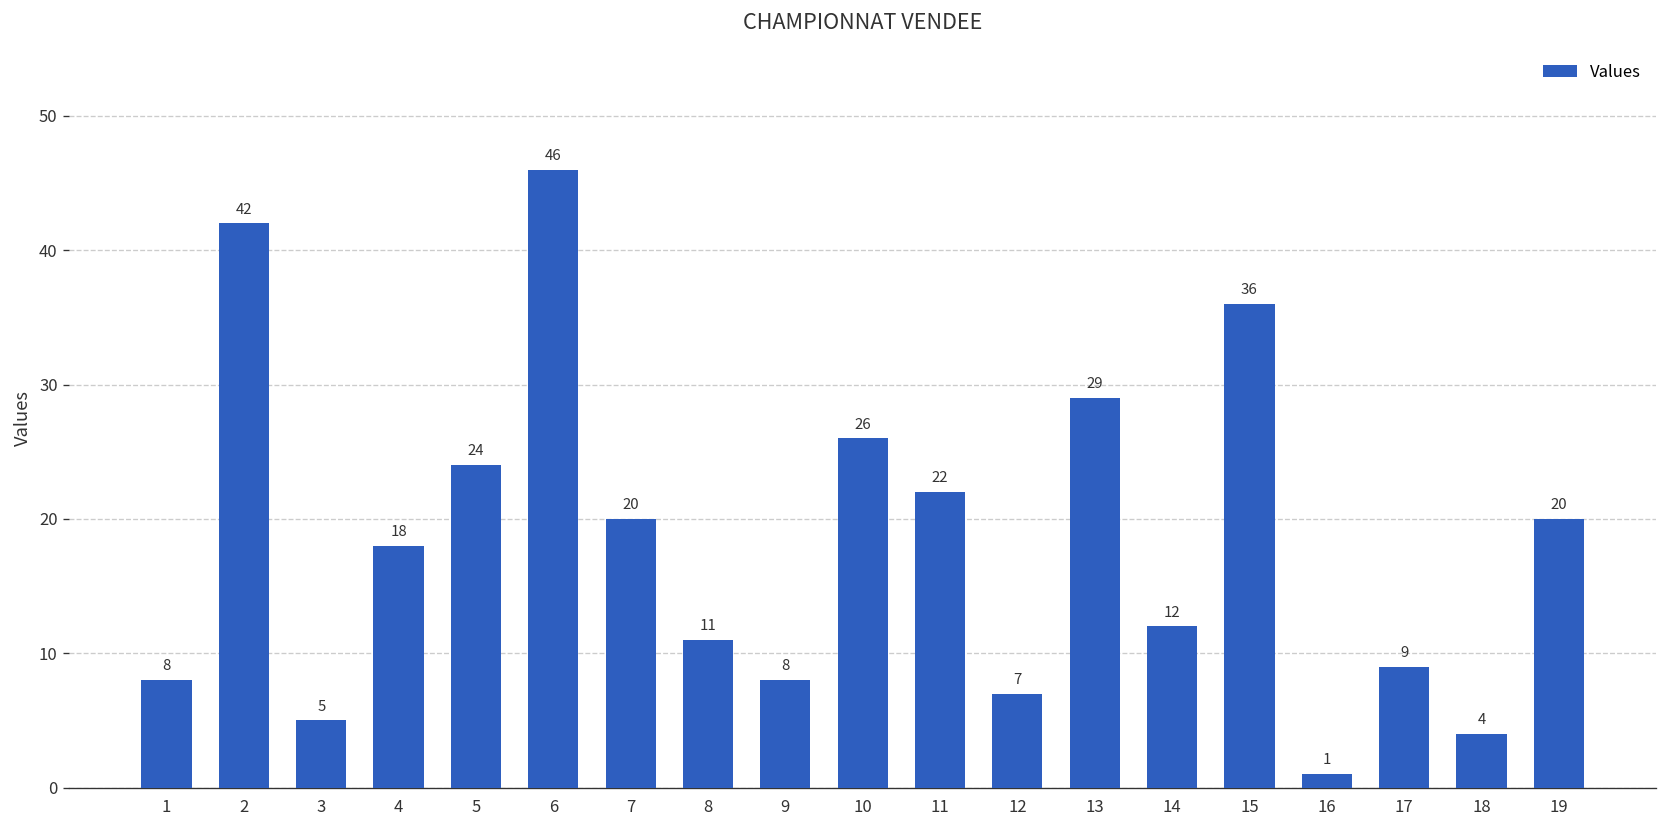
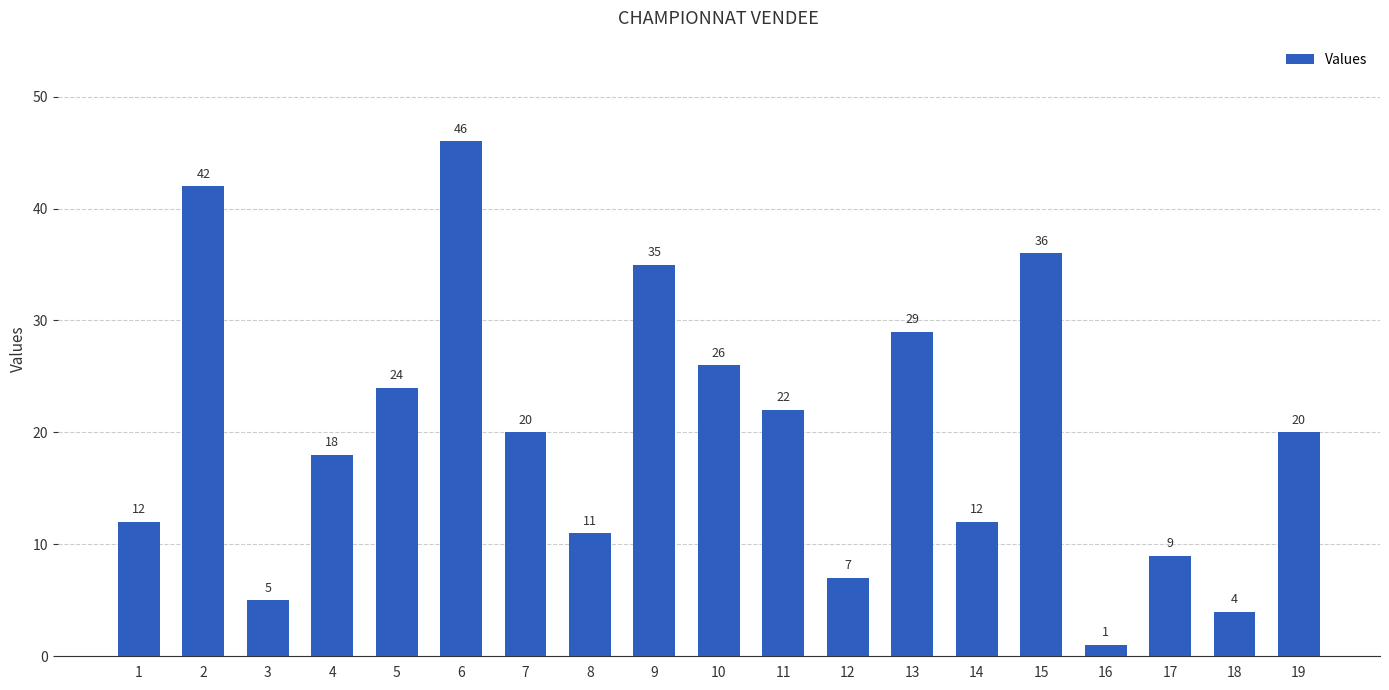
  {
-   "1": 8,
+   "1": 12,
    "2": 42,
    "3": 5,
    "4": 18,
    "5": 24,
    "6": 46,
    "7": 20,
    "8": 11,
-   "9": 8,
+   "9": 35,
    "10": 26,
    "11": 22,
    "12": 7,
    "13": 29,
    "14": 12,
    "15": 36,
    "16": 1,
    "17": 9,
    "18": 4,
    "19": 20
  }
